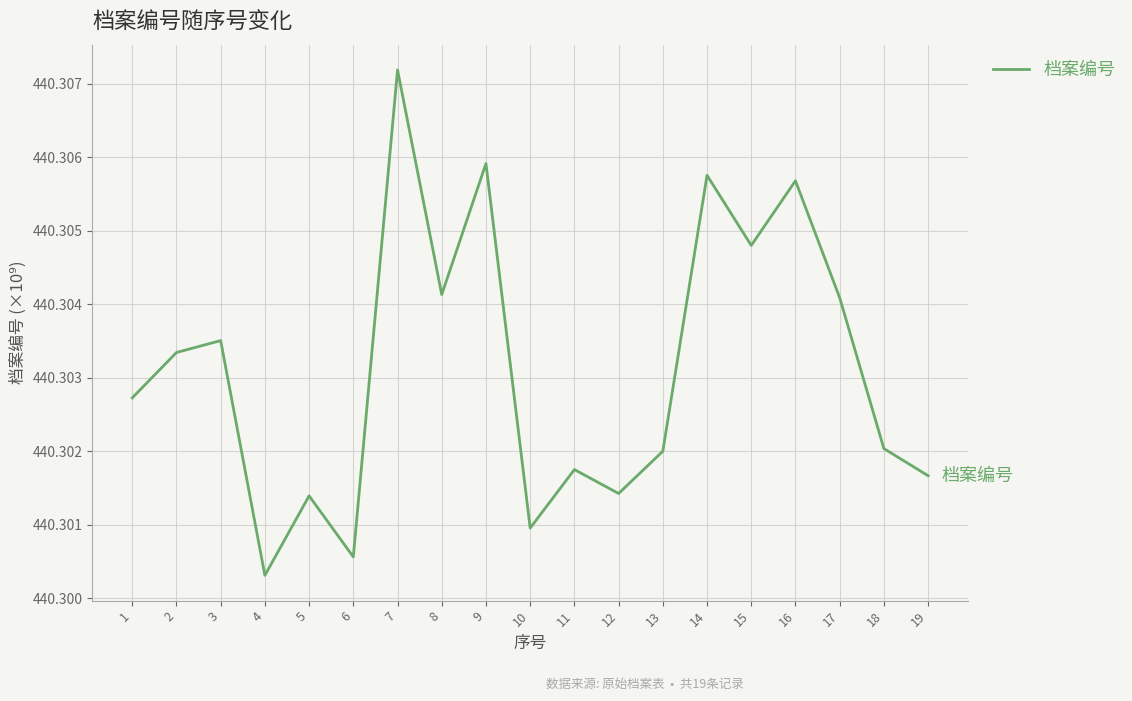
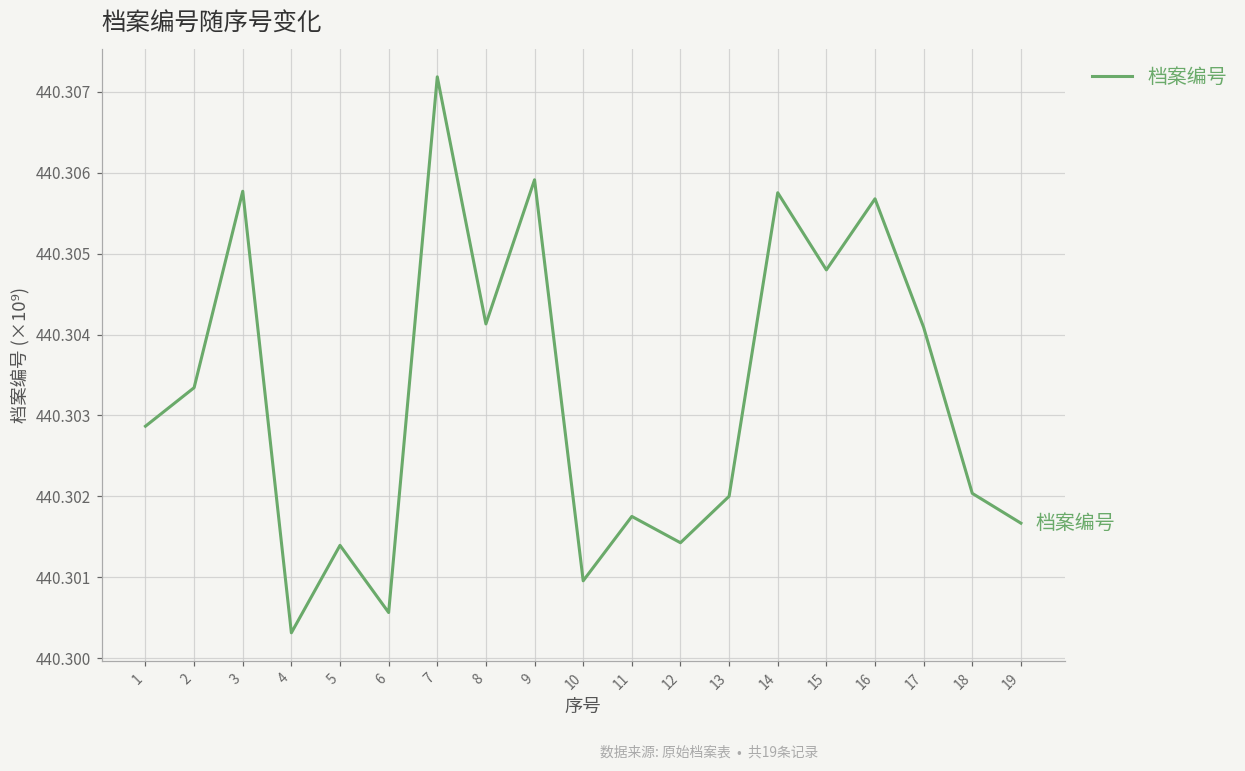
  {
-   "1": 440.3027,
+   "1": 440.3029,
    "2": 440.3033,
-   "3": 440.3035,
+   "3": 440.3058,
    "4": 440.3003,
    "5": 440.3014,
    "6": 440.3006,
    "7": 440.3072,
    "8": 440.3041,
    "9": 440.3059,
    "10": 440.3010,
    "11": 440.3018,
    "12": 440.3014,
    "13": 440.3020,
    "14": 440.3058,
    "15": 440.3048,
    "16": 440.3057,
    "17": 440.3041,
    "18": 440.3020,
    "19": 440.3017
  }
